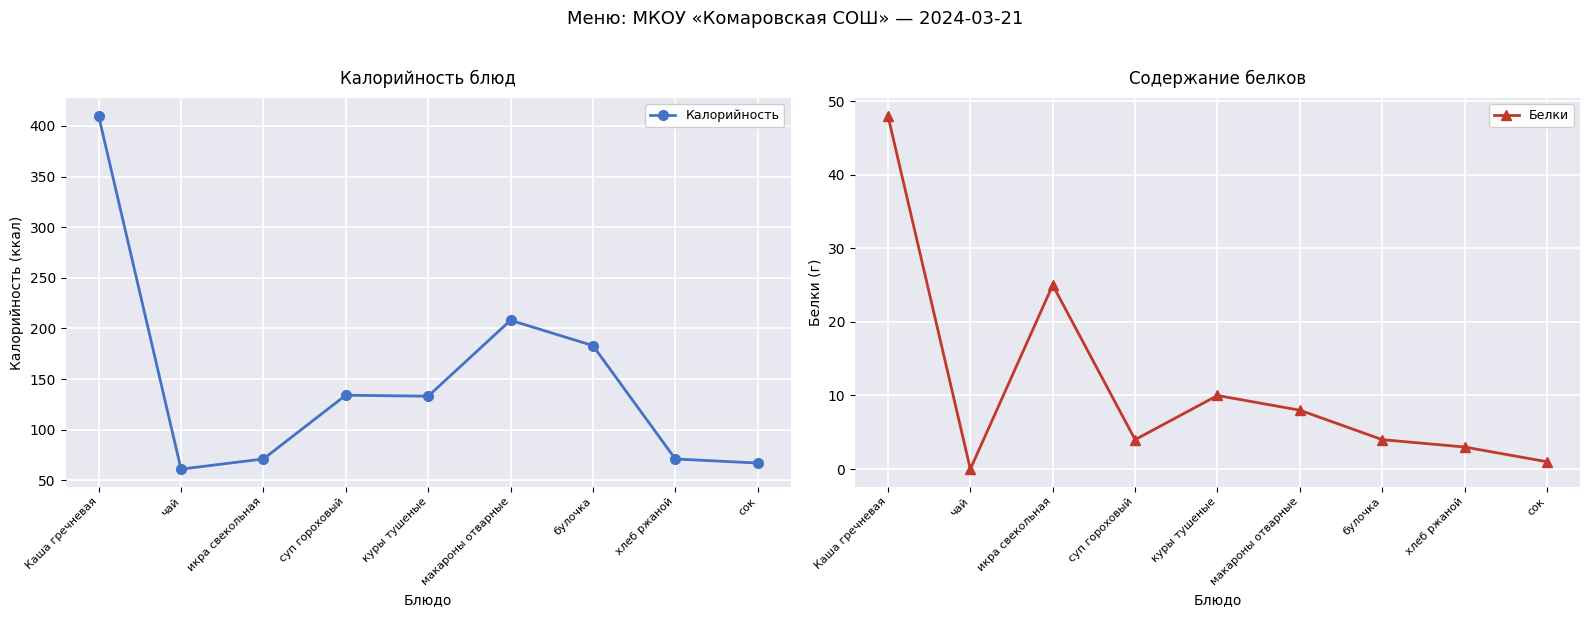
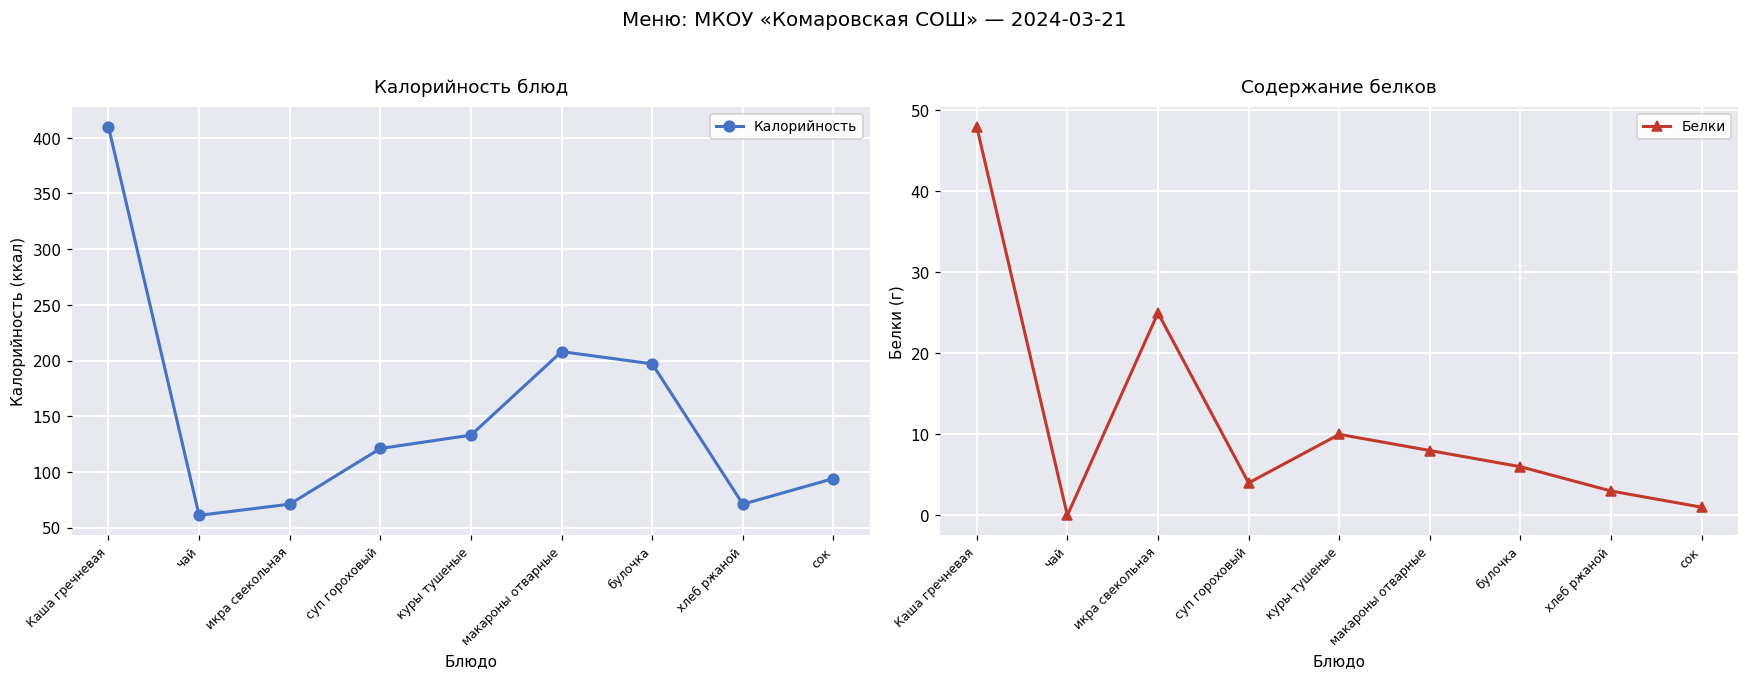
  {
    "Калорийность блюд": {
      "Каша гречневая": 410,
      "чай": 61,
      "икра свекольная": 71,
-     "суп гороховый": 134,
+     "суп гороховый": 121,
      "куры тушеные": 133,
      "макароны отварные": 208,
-     "булочка": 183,
+     "булочка": 197,
      "хлеб ржаной": 71,
-     "сок": 67
+     "сок": 94
    },
    "Содержание белков": {
      "Каша гречневая": 48,
      "чай": 0,
      "икра свекольная": 25,
      "суп гороховый": 4,
      "куры тушеные": 10,
      "макароны отварные": 8,
-     "булочка": 4,
+     "булочка": 6,
      "хлеб ржаной": 3,
      "сок": 1
    }
  }
